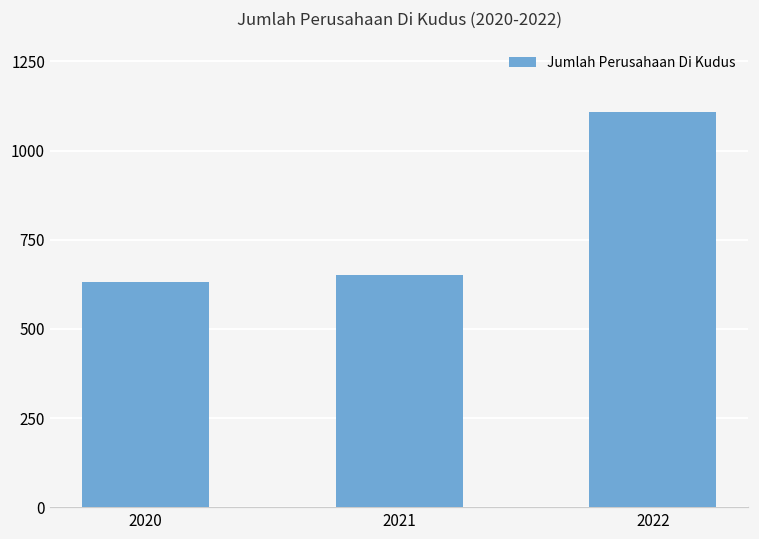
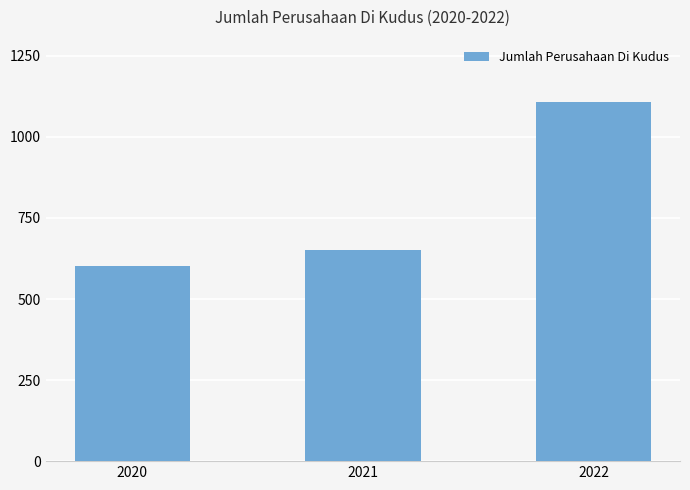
  {
-   "2020": 630,
+   "2020": 600,
    "2021": 650,
    "2022": 1110
  }
